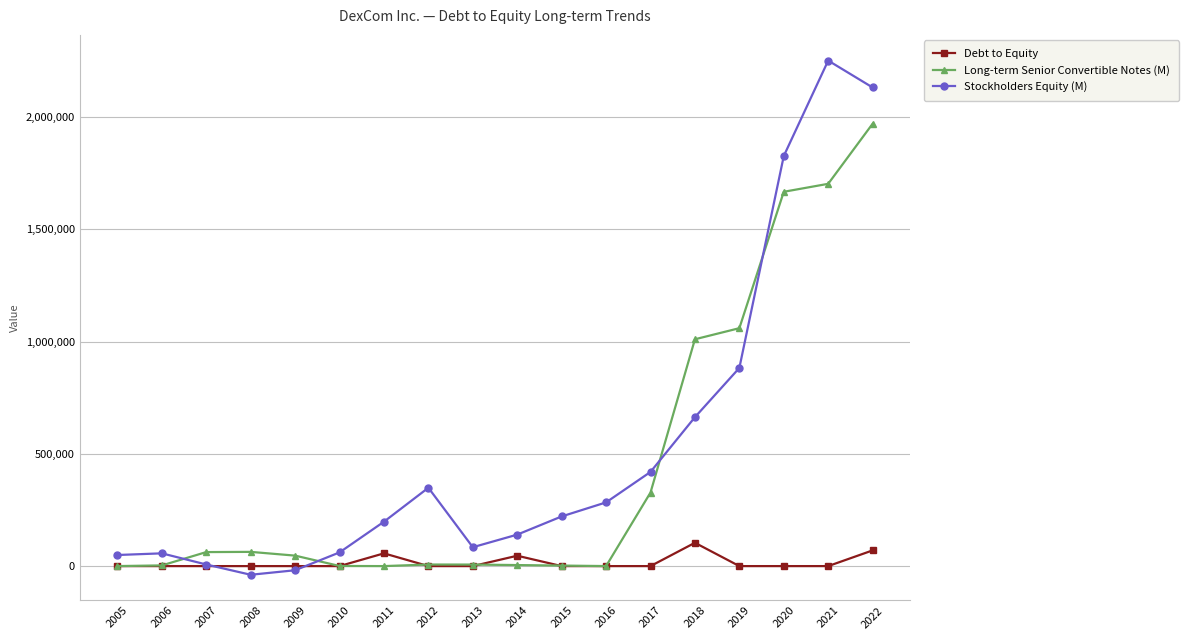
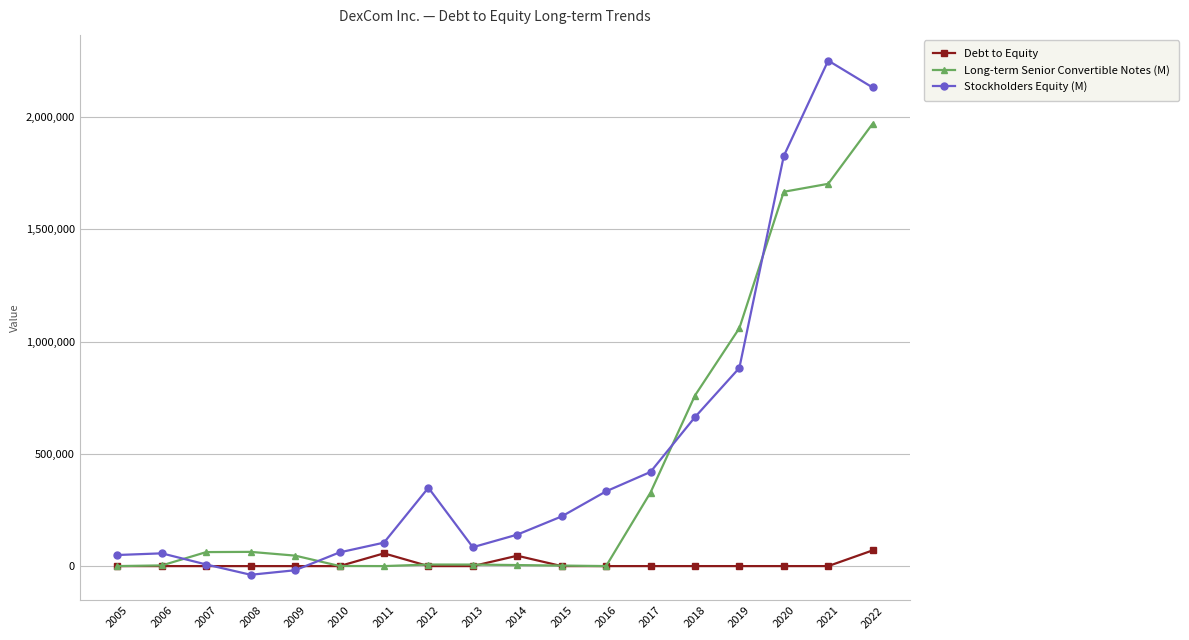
  {
    "Debt to Equity": {
      "2008": "0",
      "2009": "0",
      "2011": "60,000",
      "2014": "50,000",
      "2017": "0",
-     "2018": "100,000",
+     "2018": "0",
      "2019": "0",
      "2020": "0",
      "2021": "0",
      "2022": "70,000"
    },
    "Long-term Senior Convertible Notes (M)": {
      "2007": "60,000",
      "2008": "60,000",
      "2009": "50,000",
      "2011": "0",
      "2014": "0",
      "2017": "330,000",
-     "2018": "1,010,000",
+     "2018": "760,000",
      "2019": "1,060,000",
      "2020": "1,670,000",
      "2021": "1,700,000",
      "2022": "1,970,000"
    },
    "Stockholders Equity (M)": {
      "2005": "50,000",
      "2006": "60,000",
      "2008": "-40,000",
      "2009": "-20,000",
      "2010": "60,000",
-     "2011": "200,000",
+     "2011": "100,000",
      "2012": "350,000",
      "2013": "80,000",
      "2014": "140,000",
      "2015": "220,000",
-     "2016": "280,000",
+     "2016": "330,000",
      "2017": "420,000",
      "2018": "660,000",
      "2019": "880,000",
      "2020": "1,830,000",
      "2021": "2,250,000",
      "2022": "2,130,000"
    }
  }
